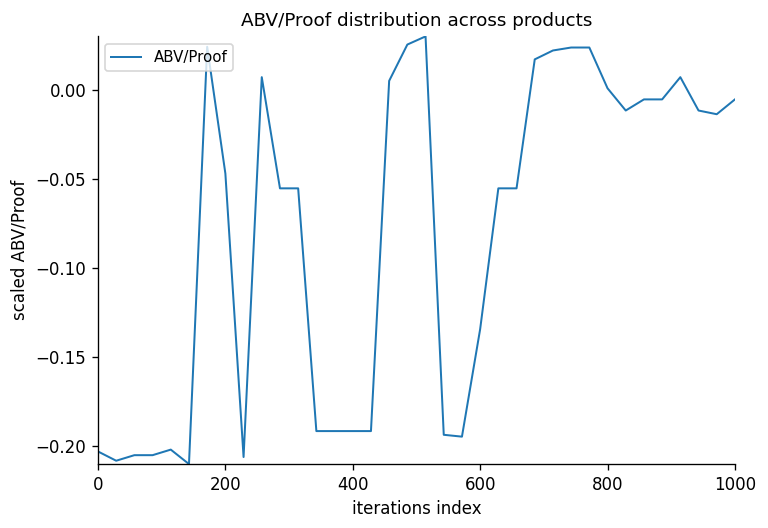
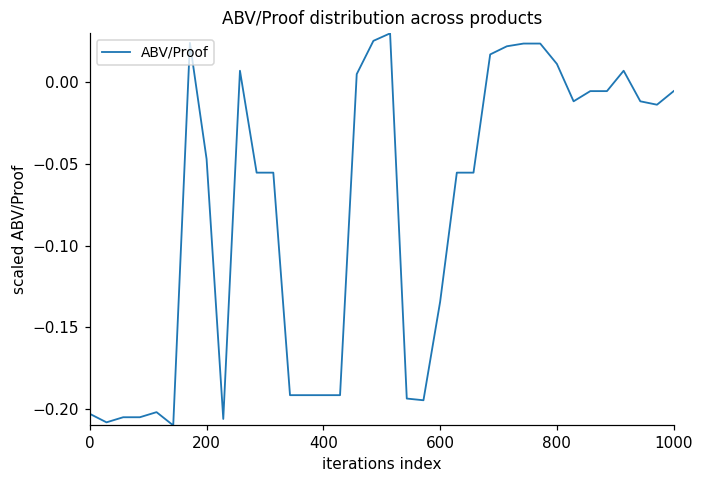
  {
    "0": -0.203,
    "200": -0.047,
    "400": -0.191,
    "600": -0.134,
-   "800": 0.001,
+   "800": 0.011,
    "1000": -0.005
  }
